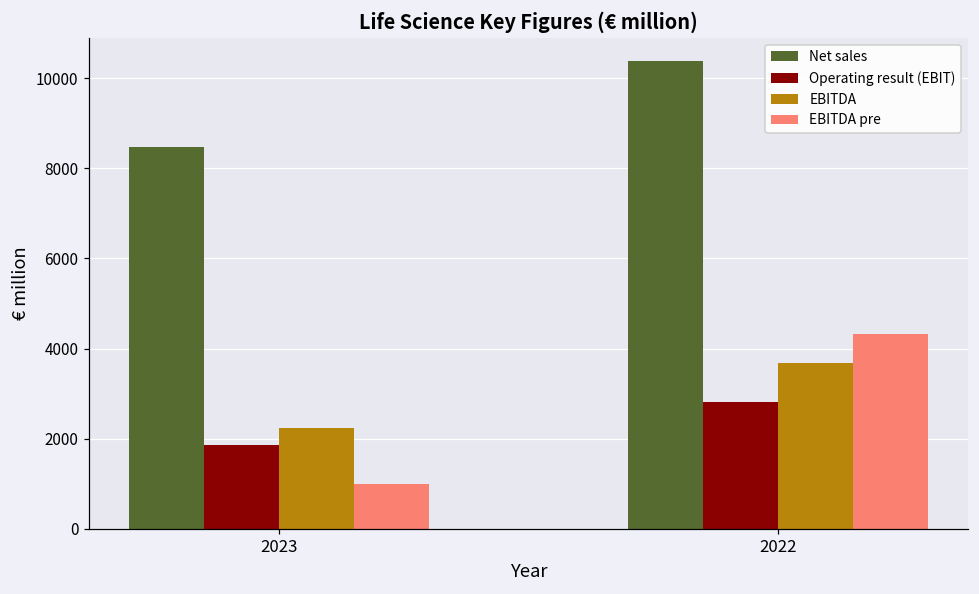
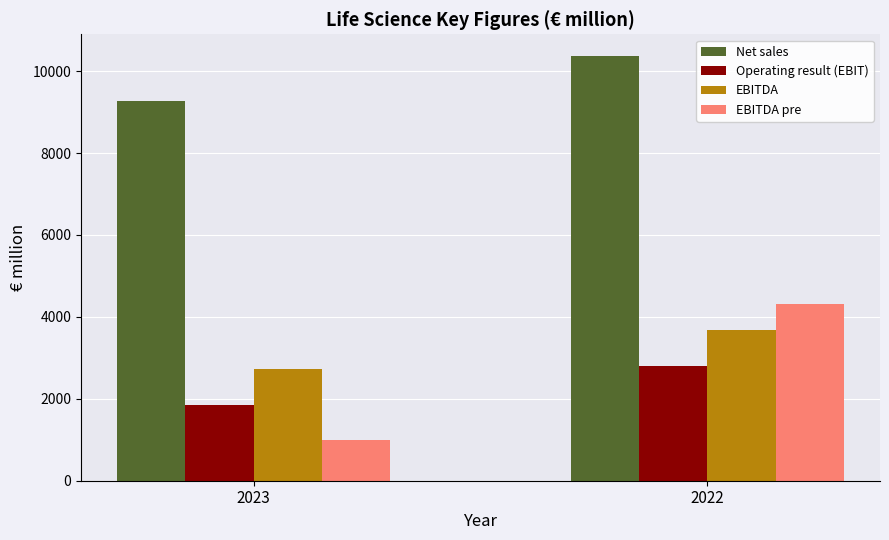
  {
    "Net sales": {
-     "2023": 8500,
+     "2023": 9300,
      "2022": 10400
    },
    "Operating result (EBIT)": {
      "2023": 1900,
      "2022": 2800
    },
    "EBITDA": {
-     "2023": 2200,
+     "2023": 2700,
      "2022": 3700
    },
    "EBITDA pre": {
      "2023": 1000,
      "2022": 4300
    }
  }
